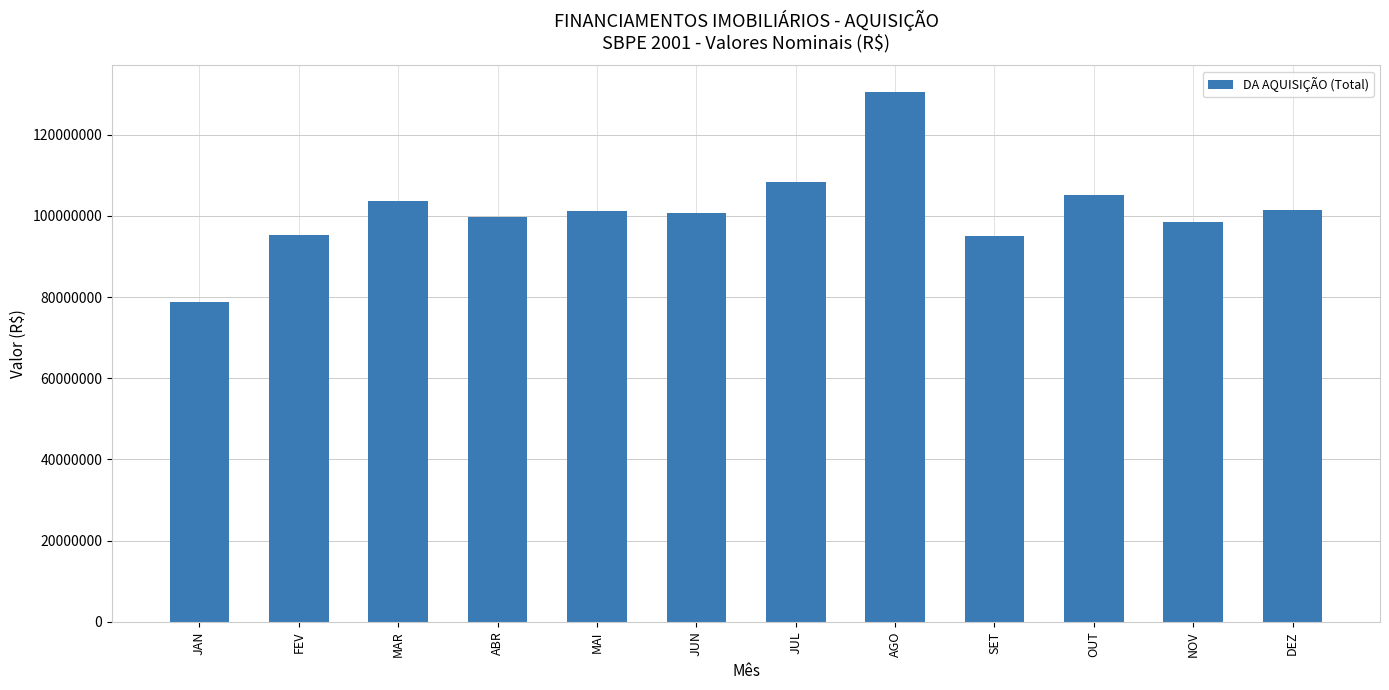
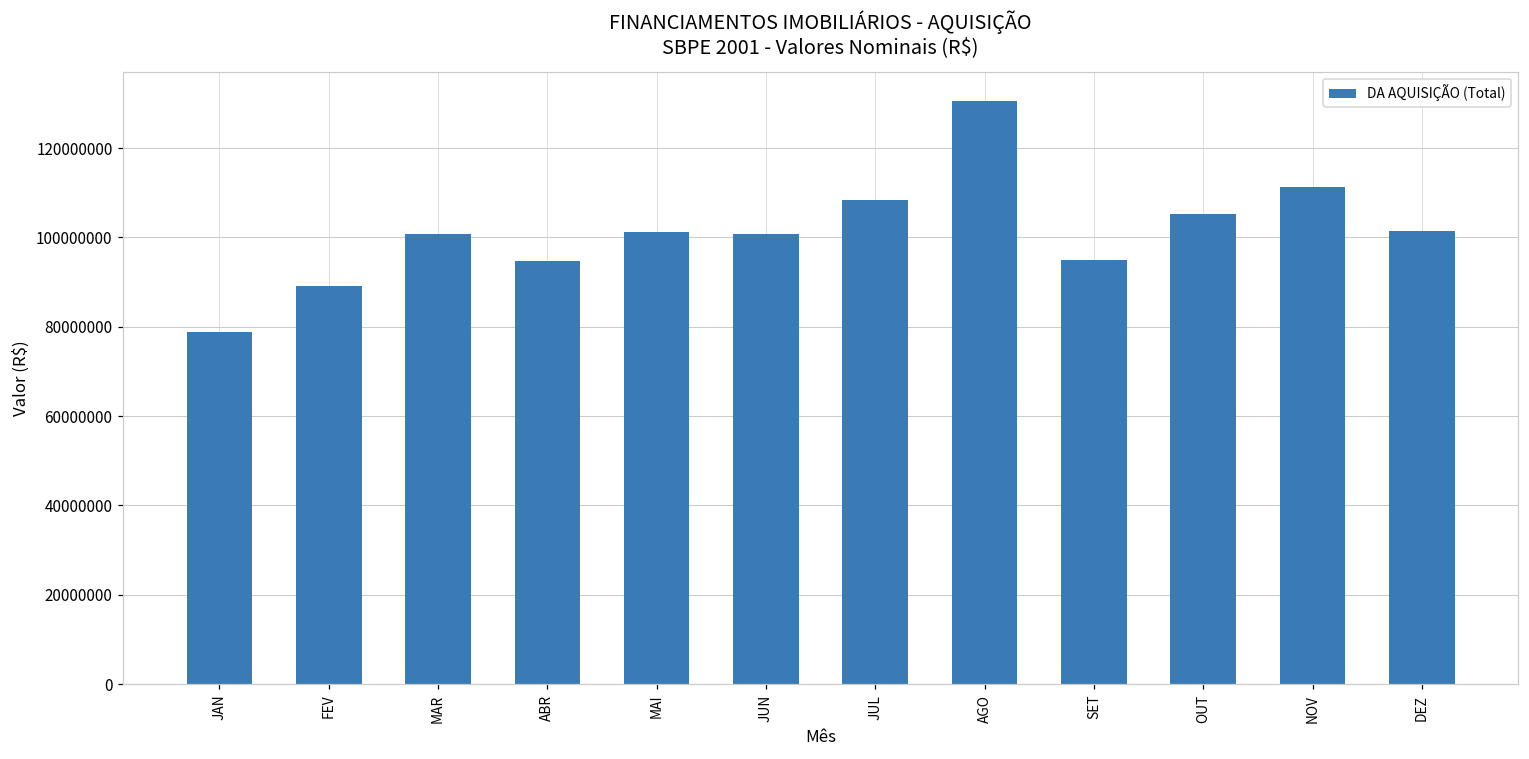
  {
    "JAN": 79000000,
-   "FEV": 95000000,
-   "MAR": 104000000,
-   "ABR": 100000000,
+   "FEV": 89000000,
+   "MAR": 101000000,
+   "ABR": 95000000,
    "MAI": 101000000,
    "JUN": 101000000,
    "JUL": 108000000,
    "AGO": 131000000,
    "SET": 95000000,
    "OUT": 105000000,
-   "NOV": 99000000,
+   "NOV": 111000000,
    "DEZ": 101000000
  }
